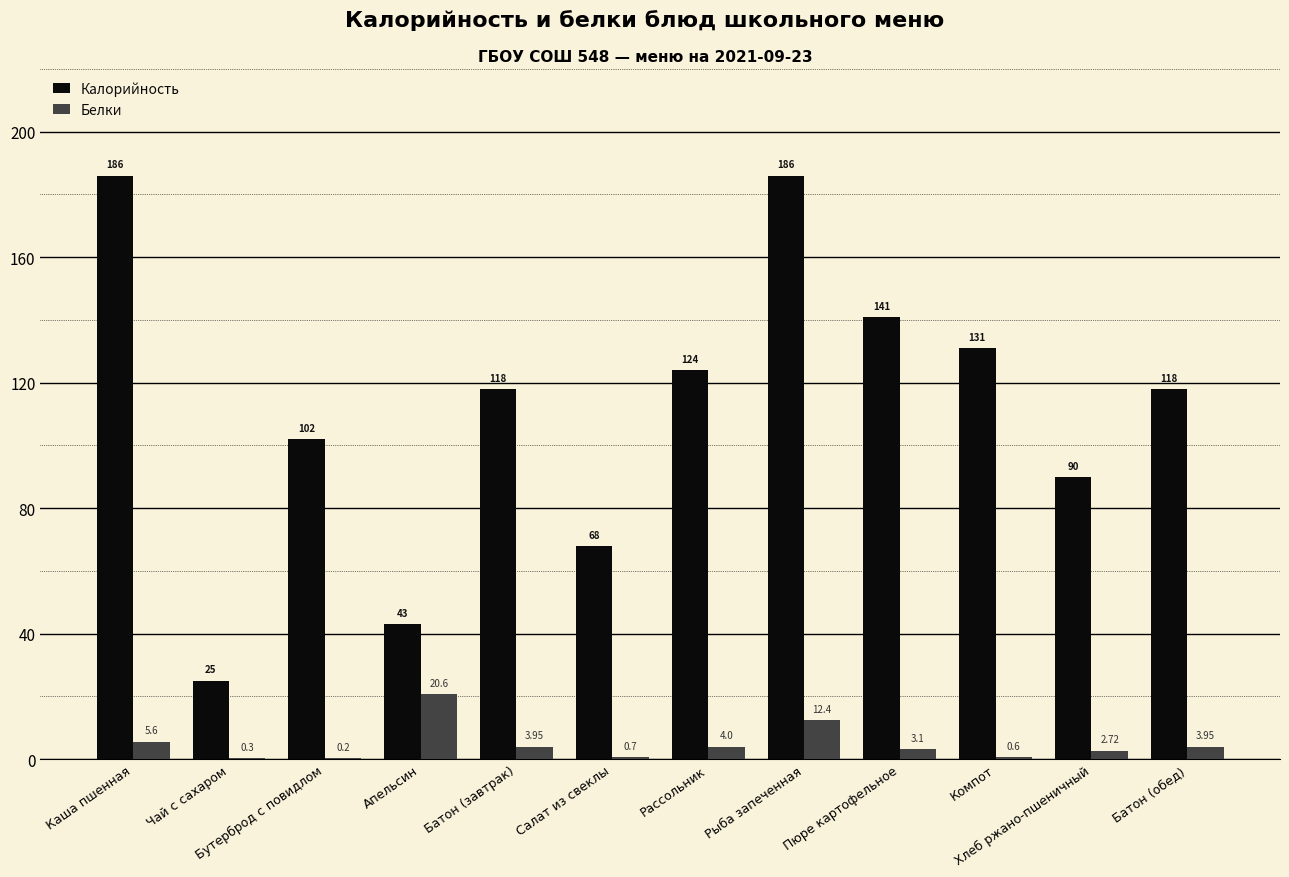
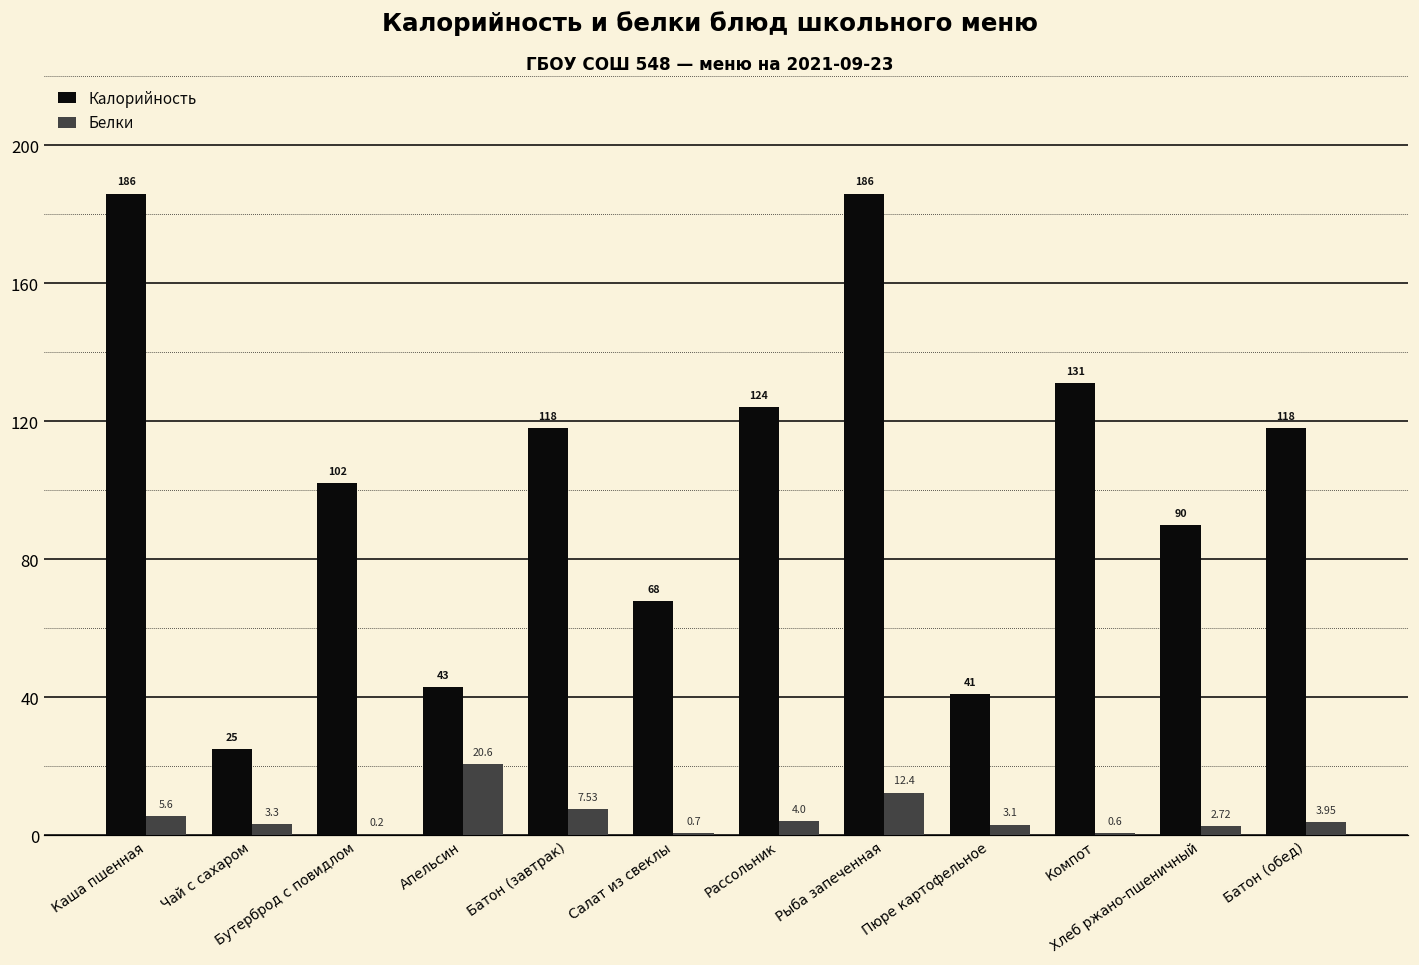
  {
    "Калорийность": {
      "Каша пшенная": 186,
      "Чай с сахаром": 25,
      "Бутерброд с повидлом": 102,
      "Апельсин": 43,
      "Батон (завтрак)": 118,
      "Салат из свеклы": 68,
      "Рассольник": 124,
      "Рыба запеченная": 186,
-     "Пюре картофельное": 141,
+     "Пюре картофельное": 41,
      "Компот": 131,
      "Хлеб ржано-пшеничный": 90,
      "Батон (обед)": 118
    },
    "Белки": {
      "Каша пшенная": 5.6,
-     "Чай с сахаром": 0.3,
+     "Чай с сахаром": 3.3,
      "Бутерброд с повидлом": 0.2,
      "Апельсин": 20.6,
-     "Батон (завтрак)": 3.95,
+     "Батон (завтрак)": 7.53,
      "Салат из свеклы": 0.7,
      "Рассольник": 4.0,
      "Рыба запеченная": 12.4,
      "Пюре картофельное": 3.1,
      "Компот": 0.6,
      "Хлеб ржано-пшеничный": 2.72,
      "Батон (обед)": 3.95
    }
  }
